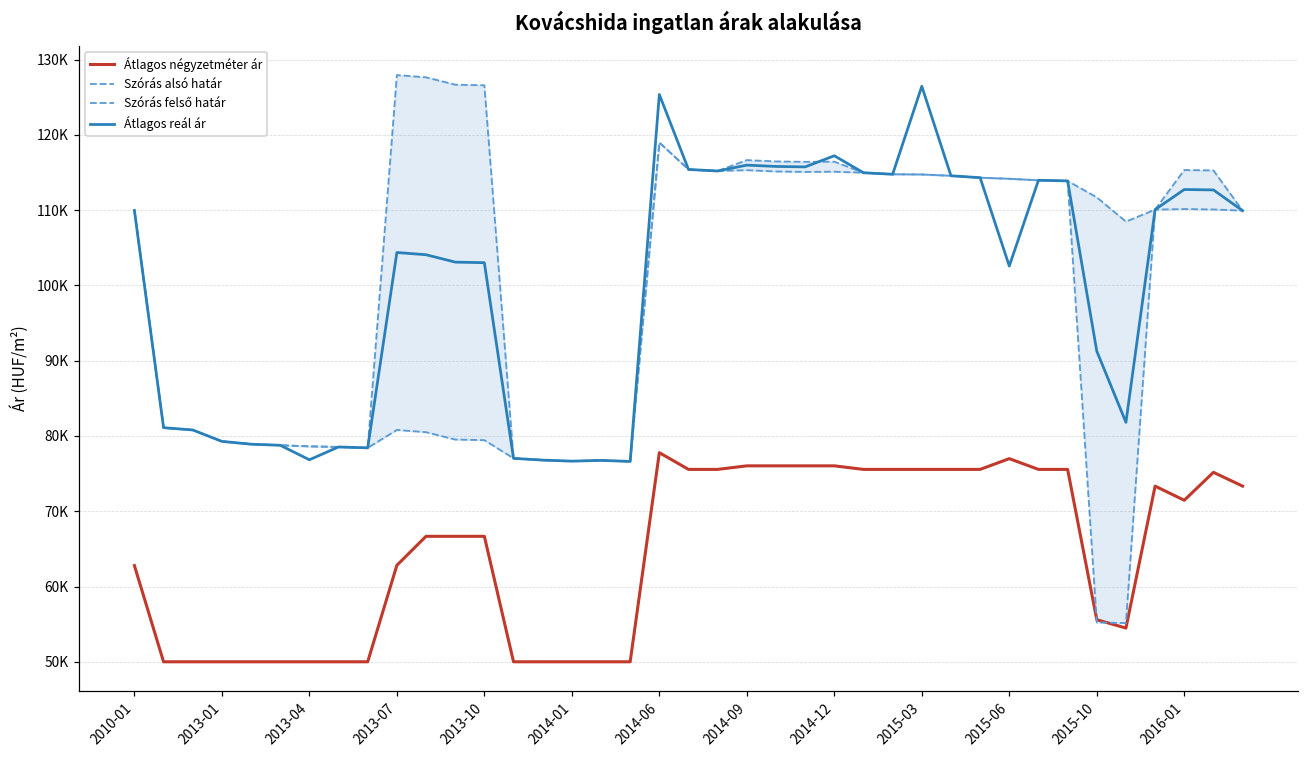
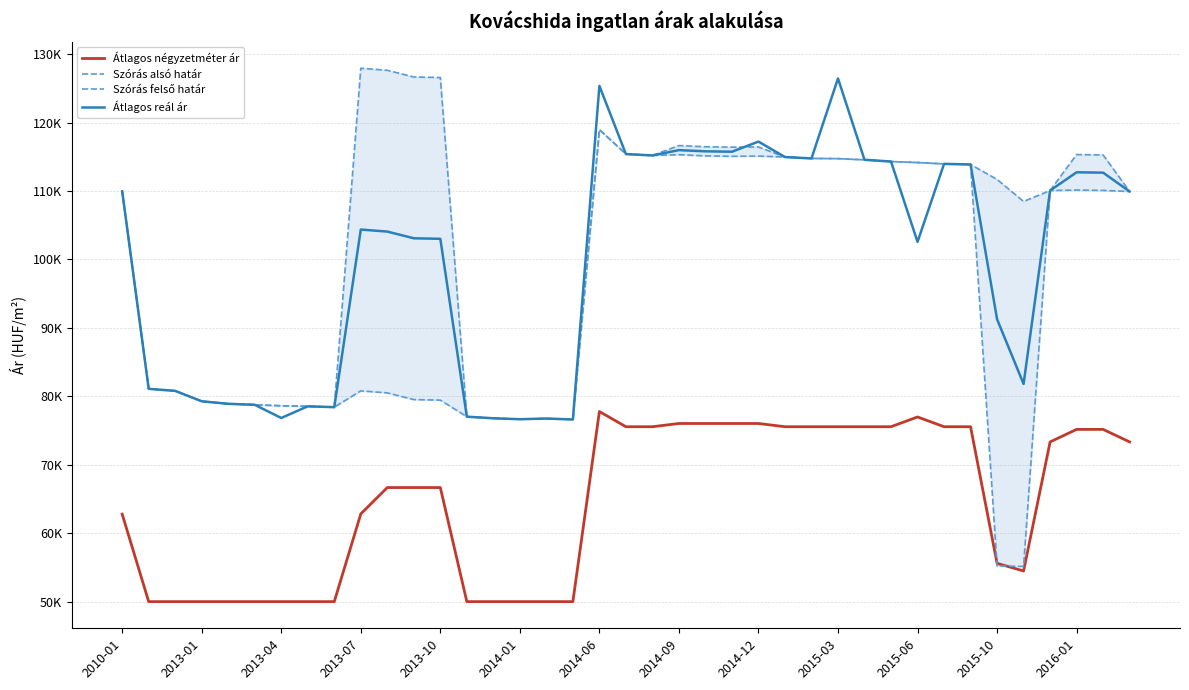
  {
    "Átlagos négyzetméter ár": {
      "2010-01": 63000,
      "2013-01": 50000,
      "2013-04": 50000,
      "2013-07": 63000,
      "2013-10": 67000,
      "2014-01": 50000,
      "2014-06": 78000,
      "2014-09": 76000,
      "2014-12": 76000,
      "2015-03": 76000,
      "2015-06": 77000,
-     "2016-01": 71000
+     "2016-01": 75000
    },
    "Átlagos reál ár": {
      "2013-04": 77000,
      "2013-07": 104000,
      "2013-10": 103000,
      "2014-06": 125000,
      "2014-09": 116000,
      "2014-12": 117000,
      "2015-03": 126000,
      "2015-06": 103000,
      "2015-10": 91000,
      "2016-01": 113000
    }
  }
